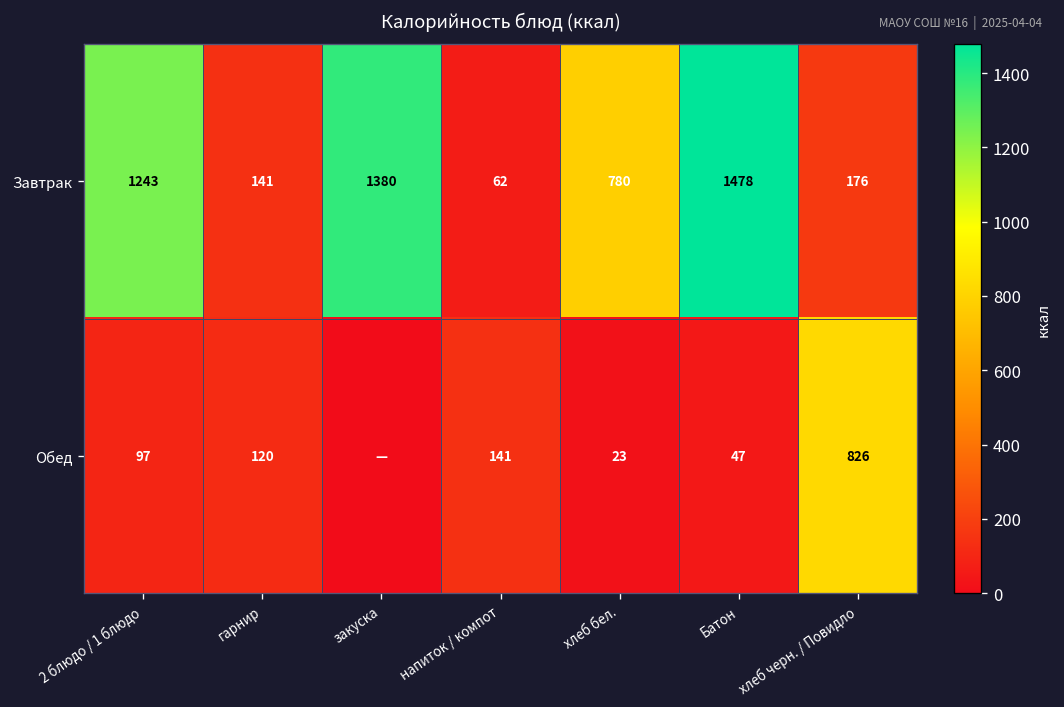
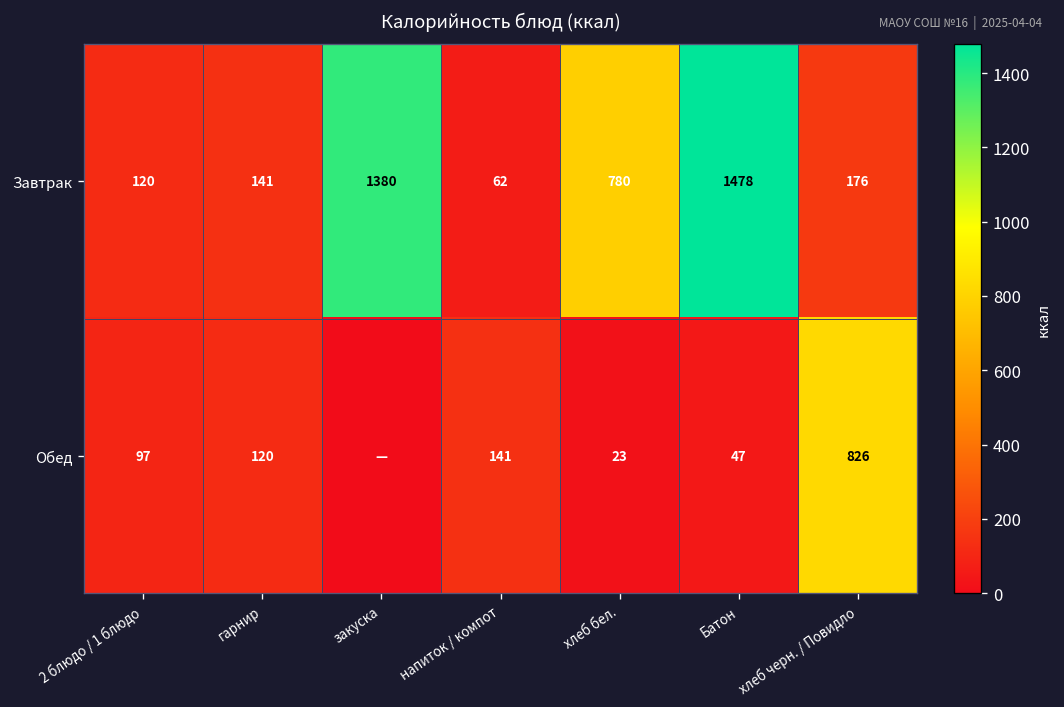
  {
    "Завтрак": {
-     "2 блюдо / 1 блюдо": 1243,
+     "2 блюдо / 1 блюдо": 120,
      "гарнир": 141,
      "закуска": 1380,
      "напиток / компот": 62,
      "хлеб бел.": 780,
      "Батон": 1478,
      "хлеб черн. / Повидло": 176
    },
    "Обед": {
      "2 блюдо / 1 блюдо": 97,
      "гарнир": 120,
      "напиток / компот": 141,
      "хлеб бел.": 23,
      "Батон": 47,
      "хлеб черн. / Повидло": 826
    }
  }
